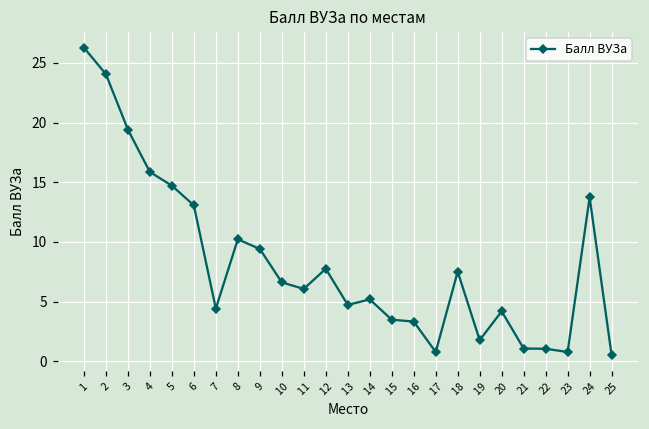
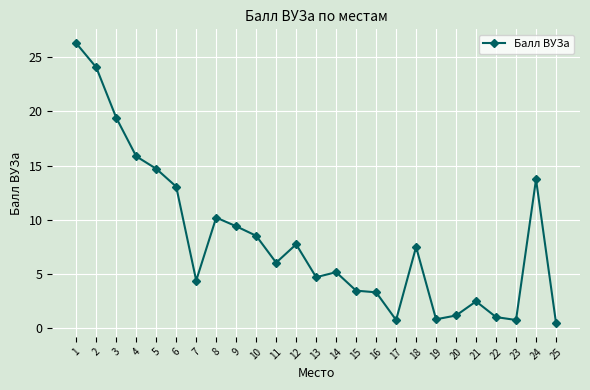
  {
    "1": 26.3,
    "2": 24.1,
    "3": 19.4,
    "4": 15.9,
    "5": 14.7,
    "6": 13.1,
    "7": 4.4,
    "8": 10.2,
    "9": 9.4,
-   "10": 6.6,
+   "10": 8.5,
    "11": 6.1,
    "12": 7.7,
    "13": 4.7,
    "14": 5.2,
    "15": 3.5,
    "16": 3.3,
    "17": 0.8,
    "18": 7.5,
-   "19": 1.8,
-   "20": 4.2,
-   "21": 1.1,
+   "19": 0.8,
+   "20": 1.2,
+   "21": 2.5,
    "22": 1.0,
    "23": 0.8,
    "24": 13.7,
    "25": 0.5
  }
